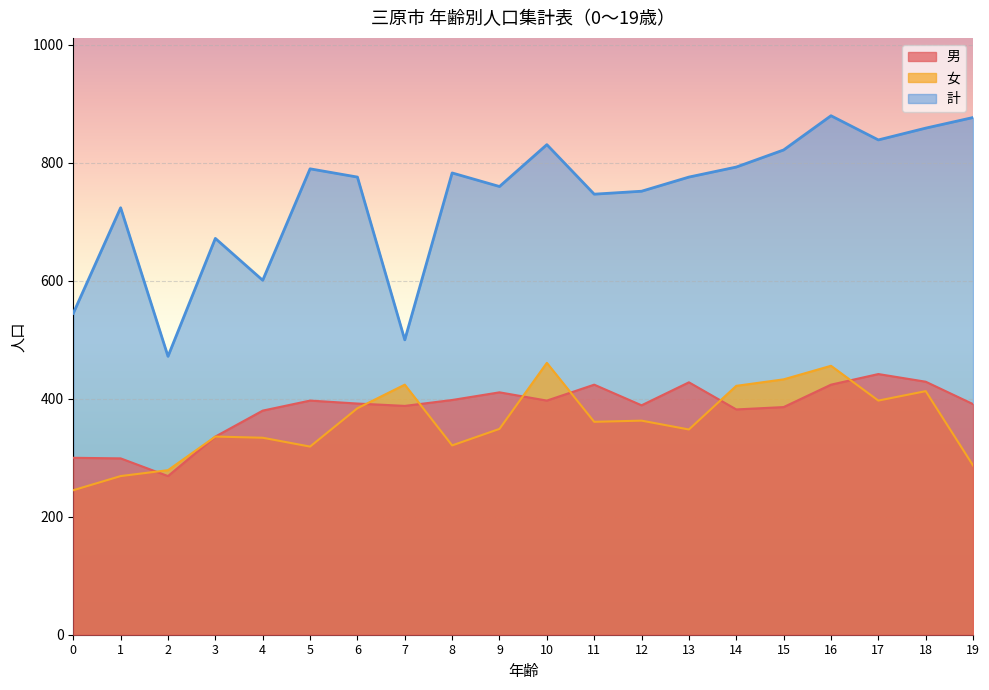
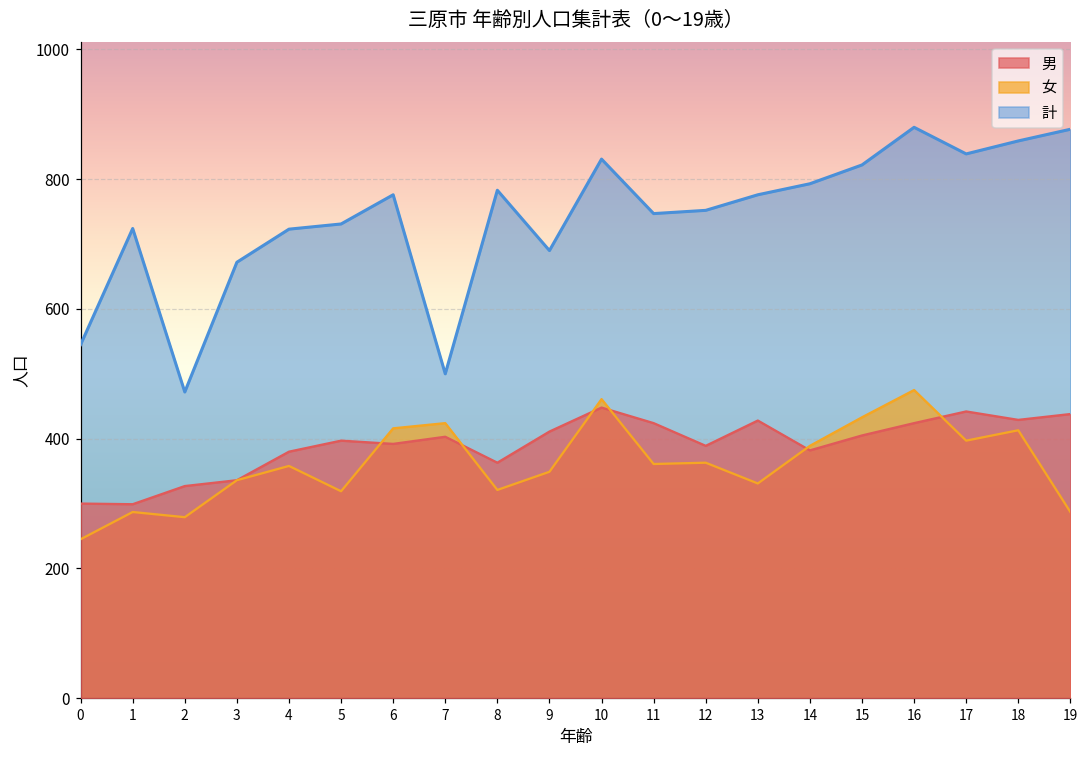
  {
    "男": {
      "0": 300,
      "1": 300,
-     "2": 270,
+     "2": 330,
      "4": 380,
      "5": 400,
      "6": 390,
-     "7": 390,
-     "8": 400,
+     "7": 400,
+     "8": 360,
      "9": 410,
-     "10": 400,
+     "10": 450,
      "11": 420,
      "12": 390,
      "13": 430,
      "14": 380,
-     "15": 390,
+     "15": 410,
      "16": 420,
      "17": 440,
      "18": 430,
-     "19": 390
+     "19": 440
    },
    "女": {
      "0": 250,
-     "1": 270,
+     "1": 290,
      "2": 280,
-     "4": 330,
+     "4": 360,
      "5": 320,
-     "6": 380,
+     "6": 420,
      "7": 420,
      "8": 320,
      "9": 350,
      "10": 460,
      "11": 360,
      "12": 360,
-     "13": 350,
-     "14": 420,
+     "13": 330,
+     "14": 390,
      "15": 430,
-     "16": 460,
+     "16": 480,
      "17": 400,
      "18": 410,
      "19": 290
    },
    "計": {
      "0": 550,
      "1": 720,
      "2": 470,
      "3": 670,
-     "4": 600,
-     "5": 790,
+     "4": 720,
+     "5": 730,
      "6": 780,
      "7": 500,
      "8": 780,
-     "9": 760,
+     "9": 690,
      "10": 830,
      "11": 750,
      "12": 750,
      "13": 780,
      "14": 790,
      "15": 820,
      "16": 880,
      "17": 840,
      "18": 860,
      "19": 880
    }
  }
